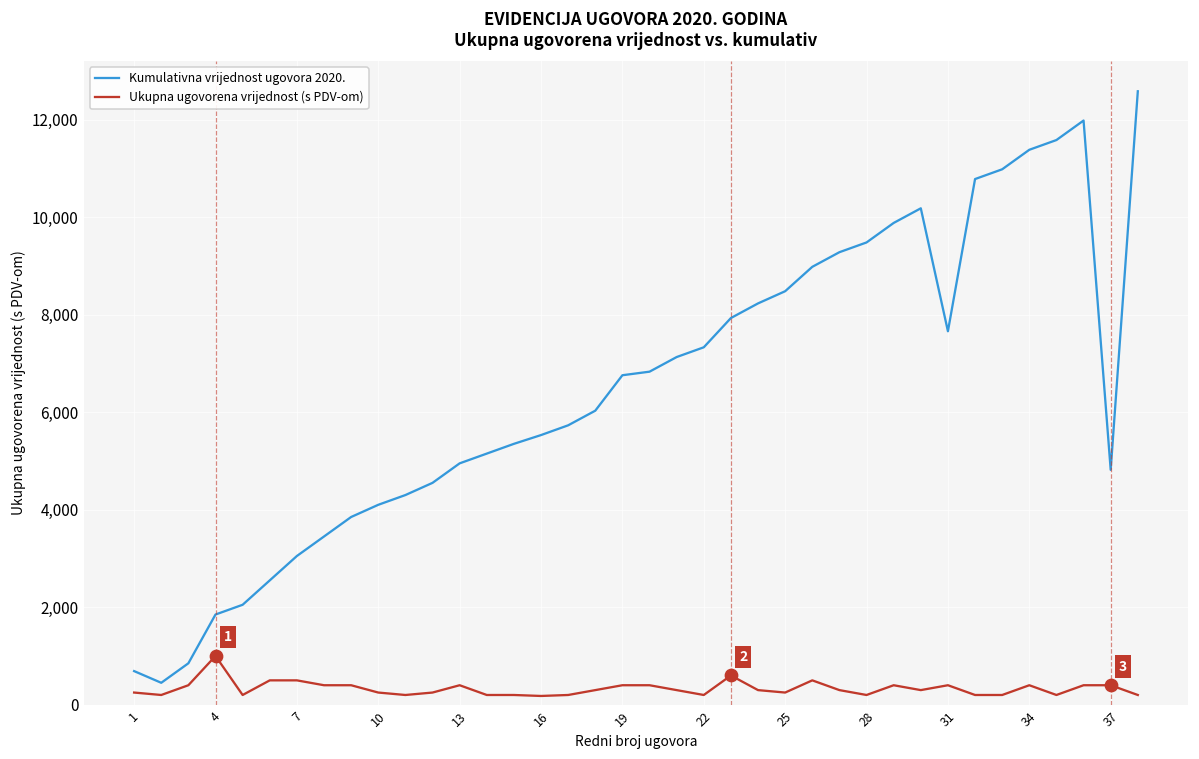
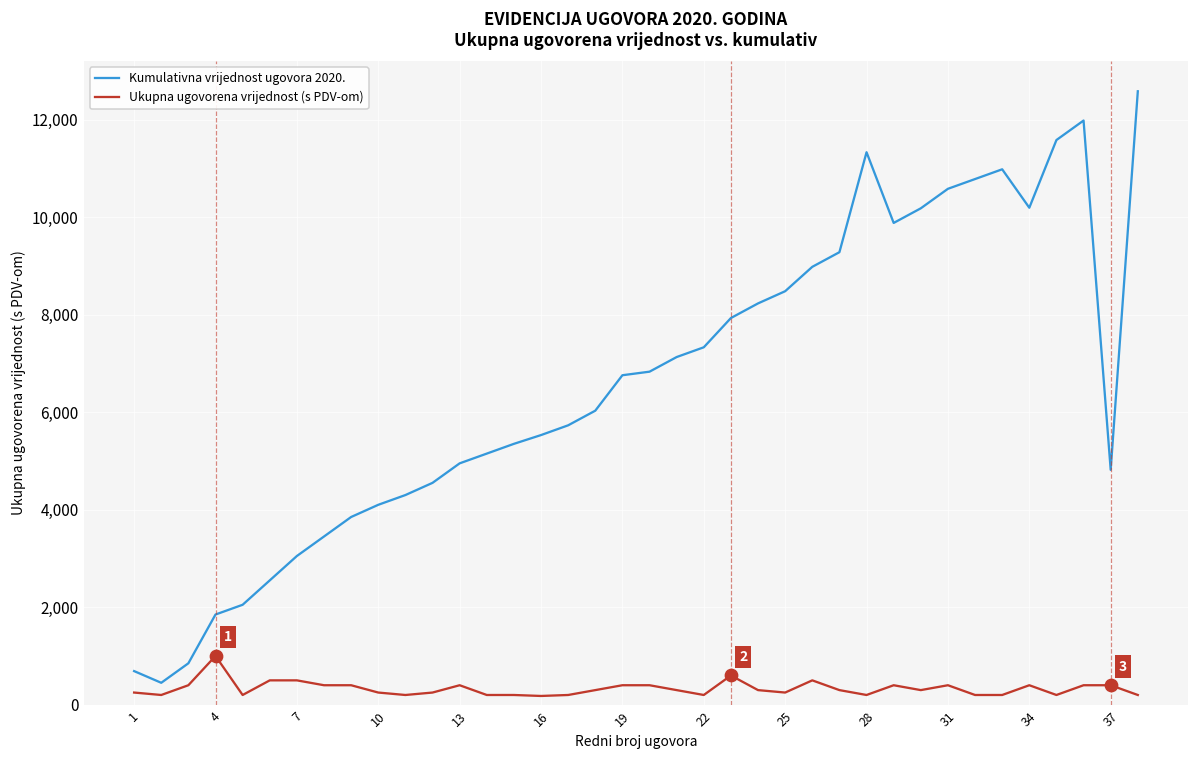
  {
    "Kumulativna vrijednost ugovora 2020.": {
      "1": "700",
      "4": "1,900",
      "7": "3,100",
      "10": "4,100",
      "13": "5,000",
      "16": "5,500",
      "19": "6,800",
      "22": "7,300",
      "25": "8,500",
-     "28": "9,500",
-     "31": "7,700",
-     "34": "11,400",
+     "28": "11,300",
+     "31": "10,600",
+     "34": "10,200",
      "37": "4,800"
    }
  }
